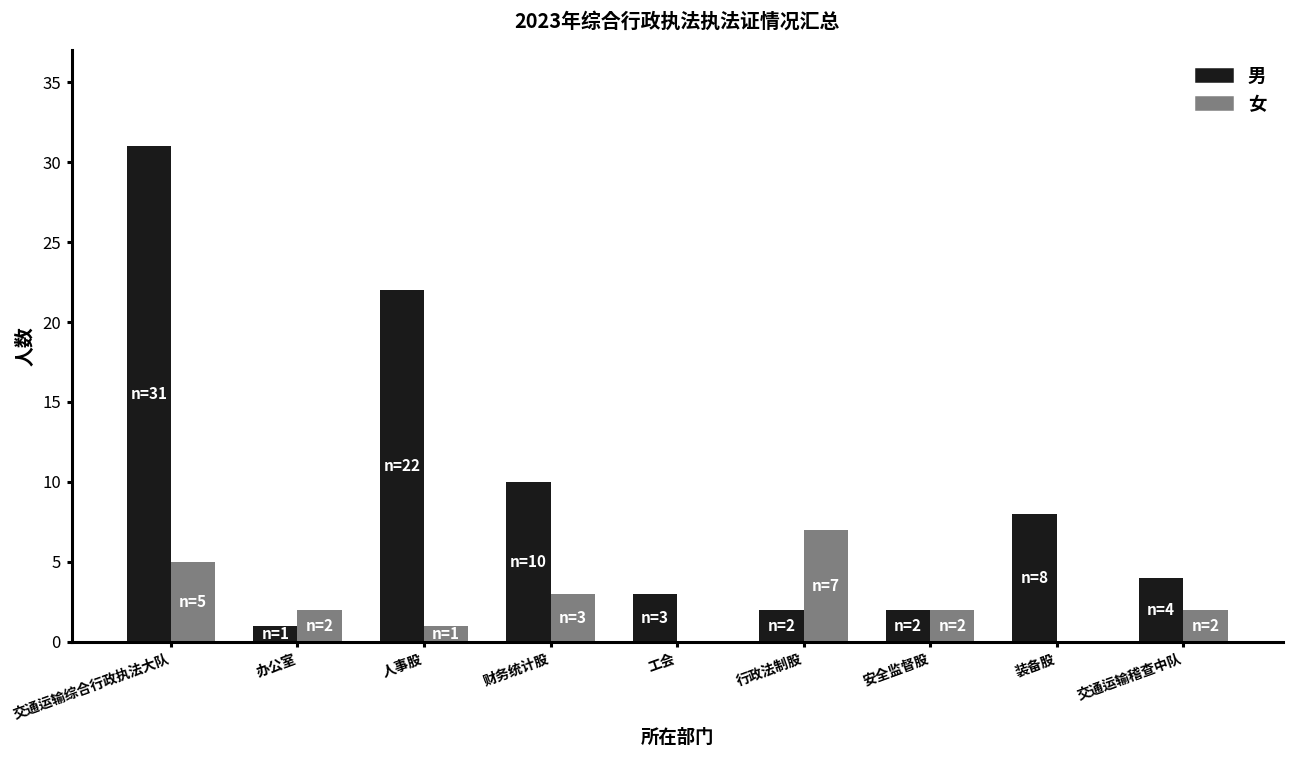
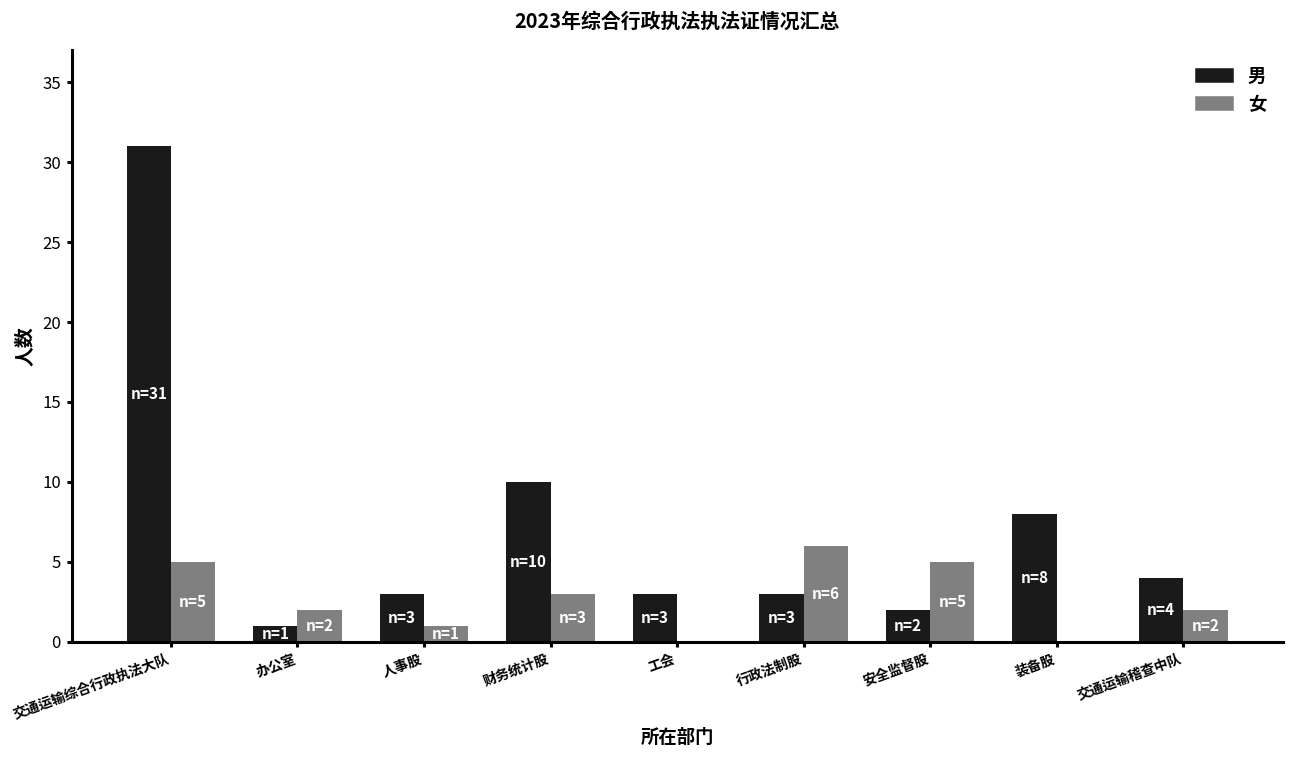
  {
    "男": {
      "交通运输综合行政执法大队": 31,
      "办公室": 1,
-     "人事股": 22,
+     "人事股": 3,
      "财务统计股": 10,
      "工会": 3,
-     "行政法制股": 2,
+     "行政法制股": 3,
      "安全监督股": 2,
      "装备股": 8,
      "交通运输稽查中队": 4
    },
    "女": {
      "交通运输综合行政执法大队": 5,
      "办公室": 2,
      "人事股": 1,
      "财务统计股": 3,
-     "行政法制股": 7,
-     "安全监督股": 2,
+     "行政法制股": 6,
+     "安全监督股": 5,
      "交通运输稽查中队": 2
    }
  }
